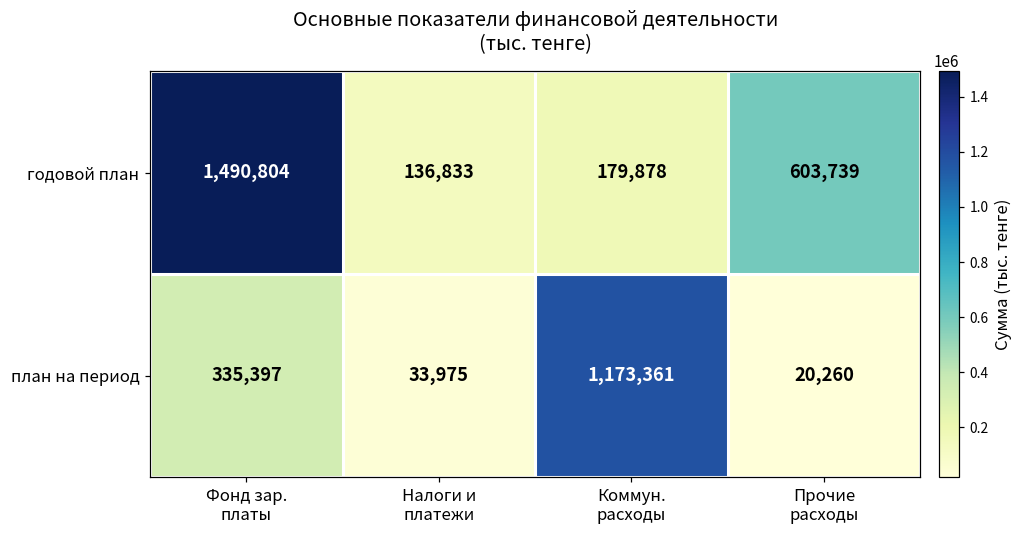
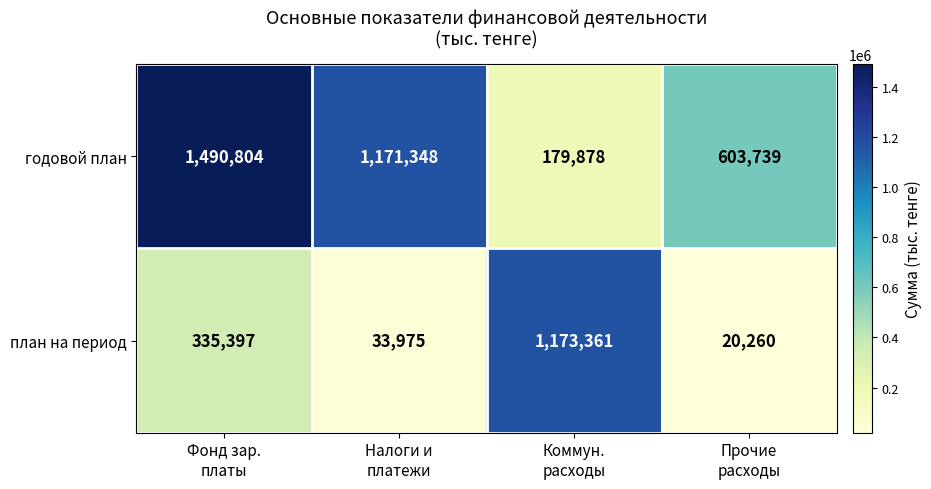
  {
    "годовой план": {
      "Фонд зар. платы": "1,490,804",
-     "Налоги и платежи": "136,833",
+     "Налоги и платежи": "1,171,348",
      "Коммун. расходы": "179,878",
      "Прочие расходы": "603,739"
    },
    "план на период": {
      "Фонд зар. платы": "335,397",
      "Налоги и платежи": "33,975",
      "Коммун. расходы": "1,173,361",
      "Прочие расходы": "20,260"
    }
  }
